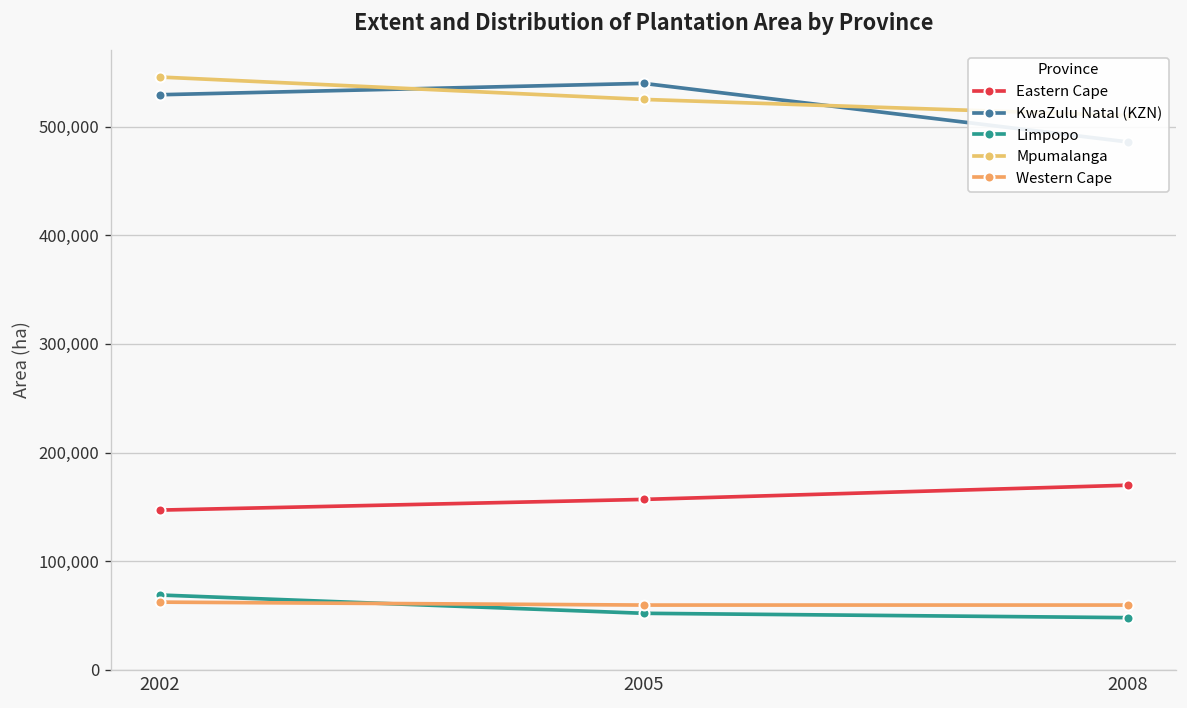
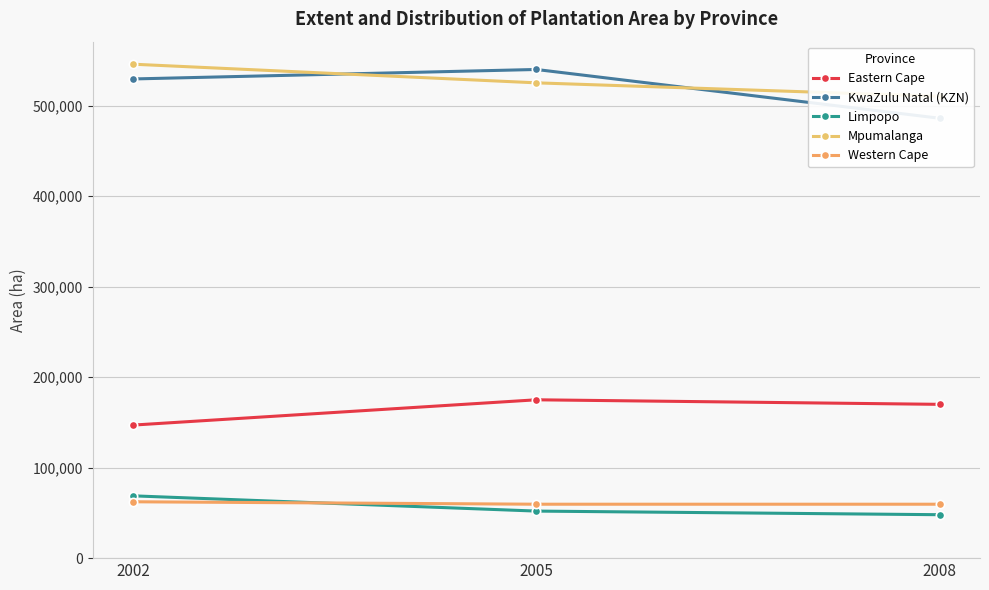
  {
    "Eastern Cape": {
      "2002": "150,000",
-     "2005": "160,000",
+     "2005": "170,000",
      "2008": "170,000"
    }
  }
